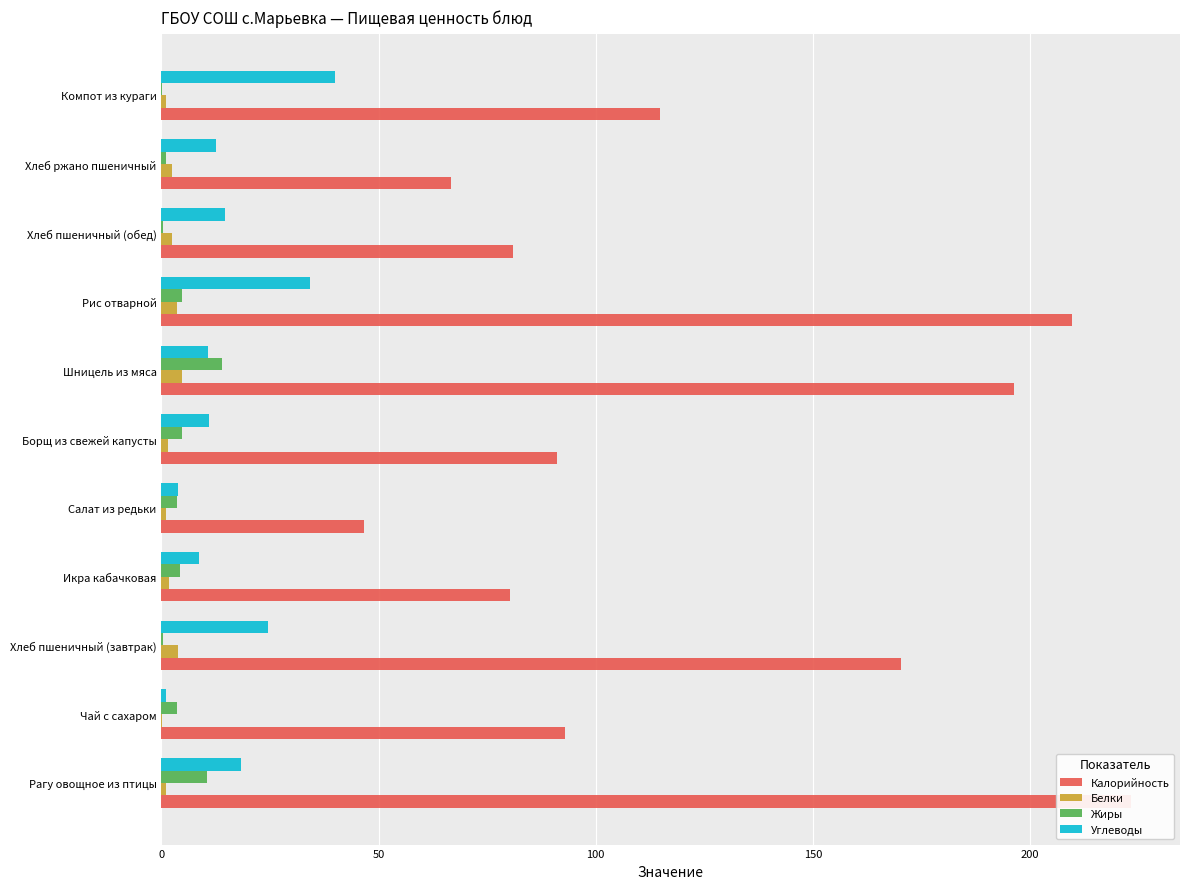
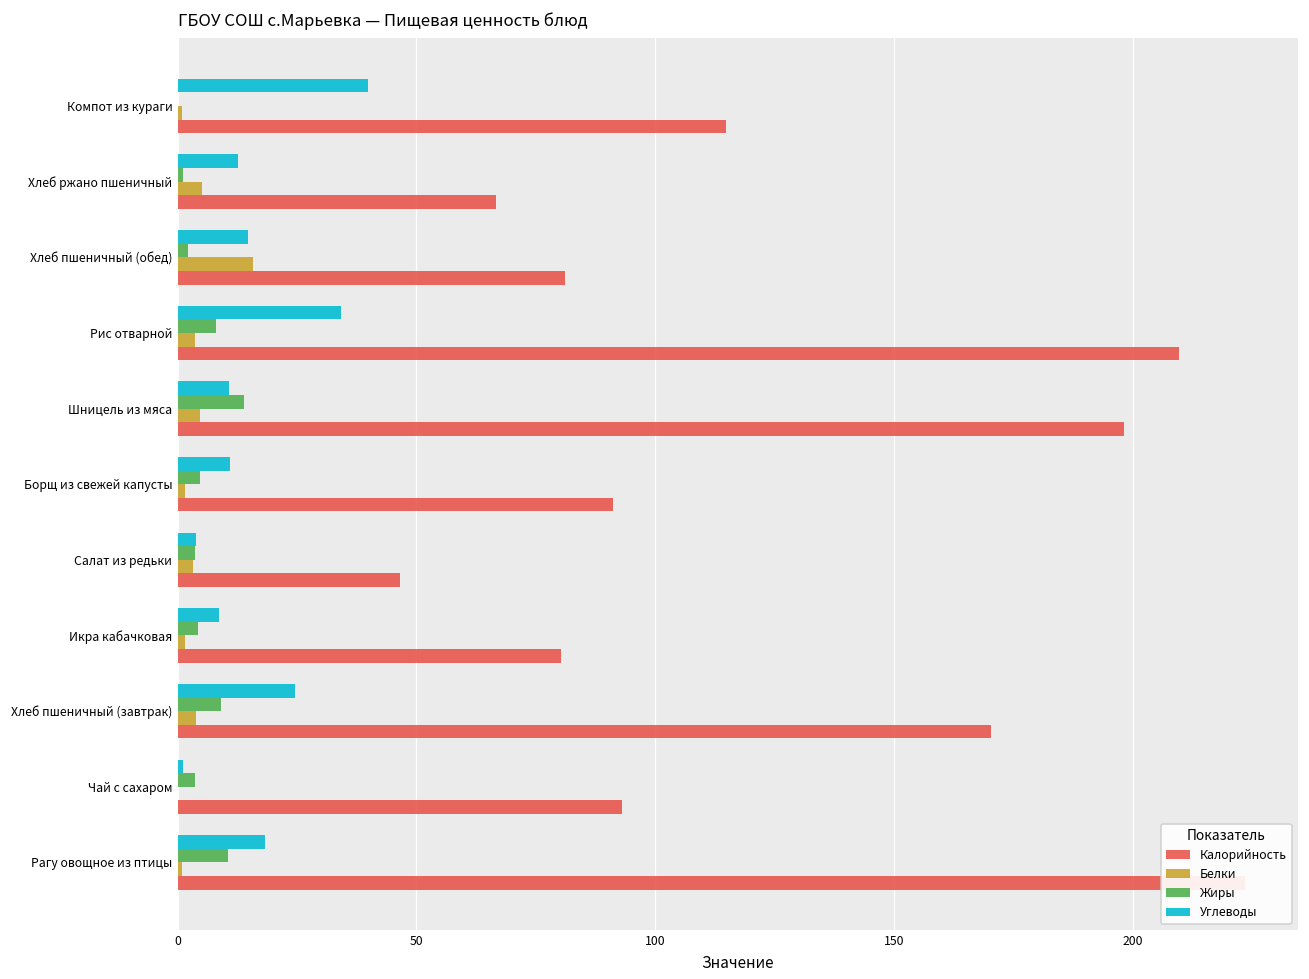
  {
    "Калорийность": {
      "Компот из кураги": 115,
      "Хлеб ржано пшеничный": 67,
      "Хлеб пшеничный (обед)": 81,
      "Рис отварной": 210,
-     "Шницель из мяса": 196,
+     "Шницель из мяса": 198,
      "Борщ из свежей капусты": 91,
      "Салат из редьки": 47,
      "Икра кабачковая": 80,
      "Хлеб пшеничный (завтрак)": 170,
      "Чай с сахаром": 93
    },
    "Белки": {
      "Компот из кураги": 1,
-     "Хлеб ржано пшеничный": 2,
-     "Хлеб пшеничный (обед)": 2,
+     "Хлеб ржано пшеничный": 5,
+     "Хлеб пшеничный (обед)": 16,
      "Рис отварной": 4,
      "Шницель из мяса": 5,
      "Борщ из свежей капусты": 2,
-     "Салат из редьки": 1,
+     "Салат из редьки": 3,
      "Икра кабачковая": 2,
      "Хлеб пшеничный (завтрак)": 4,
      "Рагу овощное из птицы": 1
    },
    "Жиры": {
      "Хлеб ржано пшеничный": 1,
-     "Хлеб пшеничный (обед)": 0,
-     "Рис отварной": 5,
+     "Хлеб пшеничный (обед)": 2,
+     "Рис отварной": 8,
      "Шницель из мяса": 14,
      "Борщ из свежей капусты": 5,
      "Салат из редьки": 4,
      "Икра кабачковая": 4,
-     "Хлеб пшеничный (завтрак)": 0,
+     "Хлеб пшеничный (завтрак)": 9,
      "Чай с сахаром": 4,
      "Рагу овощное из птицы": 11
    },
    "Углеводы": {
      "Компот из кураги": 40,
      "Хлеб ржано пшеничный": 13,
      "Хлеб пшеничный (обед)": 15,
      "Рис отварной": 34,
      "Шницель из мяса": 11,
      "Борщ из свежей капусты": 11,
      "Салат из редьки": 4,
      "Икра кабачковая": 9,
      "Хлеб пшеничный (завтрак)": 25,
      "Чай с сахаром": 1,
      "Рагу овощное из птицы": 18
    }
  }
